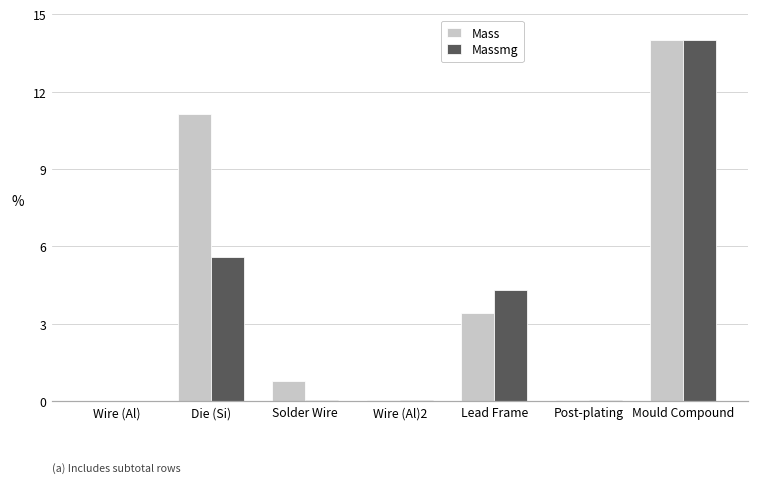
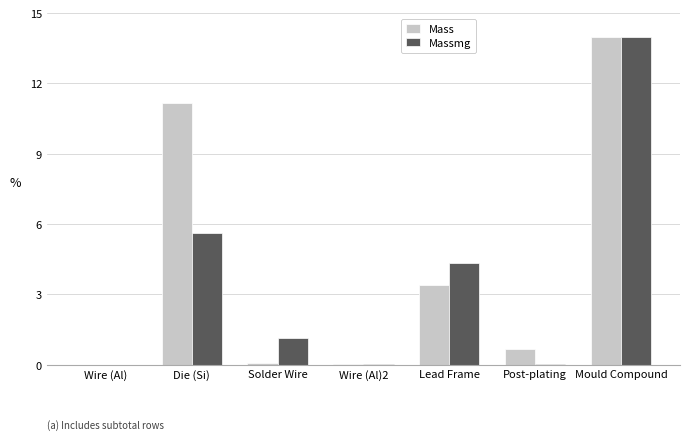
  {
    "Mass": {
      "Die (Si)": 11.1,
-     "Solder Wire": 0.8,
+     "Solder Wire": 0.1,
      "Lead Frame": 3.4,
-     "Post-plating": 0.0,
+     "Post-plating": 0.7,
      "Mould Compound": 14.0
    },
    "Massmg": {
      "Die (Si)": 5.6,
-     "Solder Wire": 0.1,
+     "Solder Wire": 1.1,
      "Lead Frame": 4.3,
      "Mould Compound": 14.0
    }
  }
